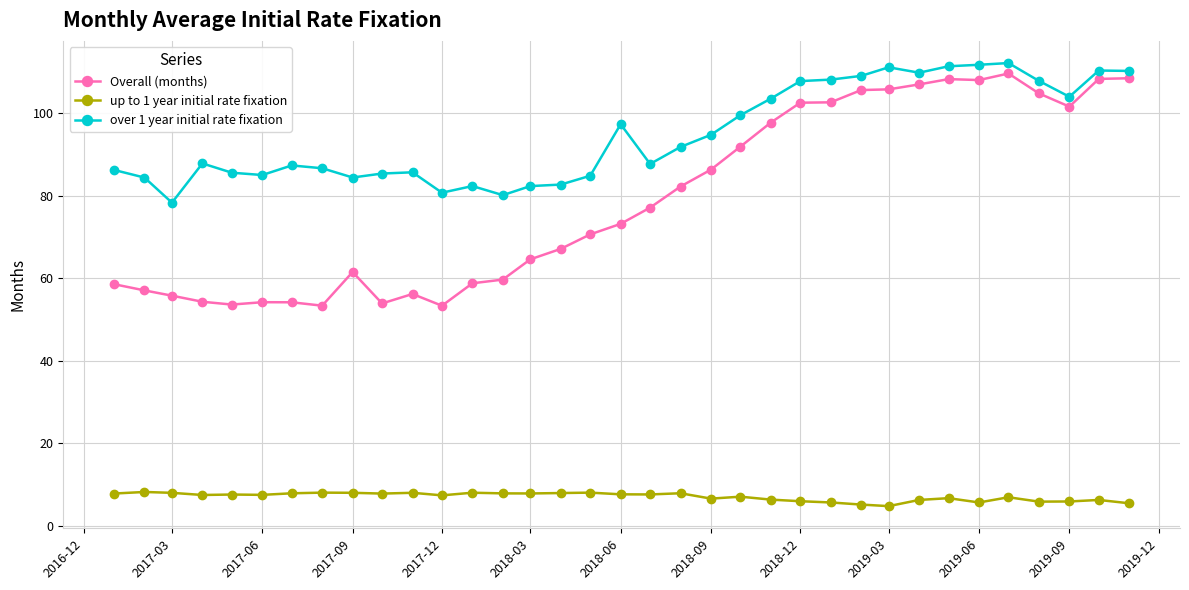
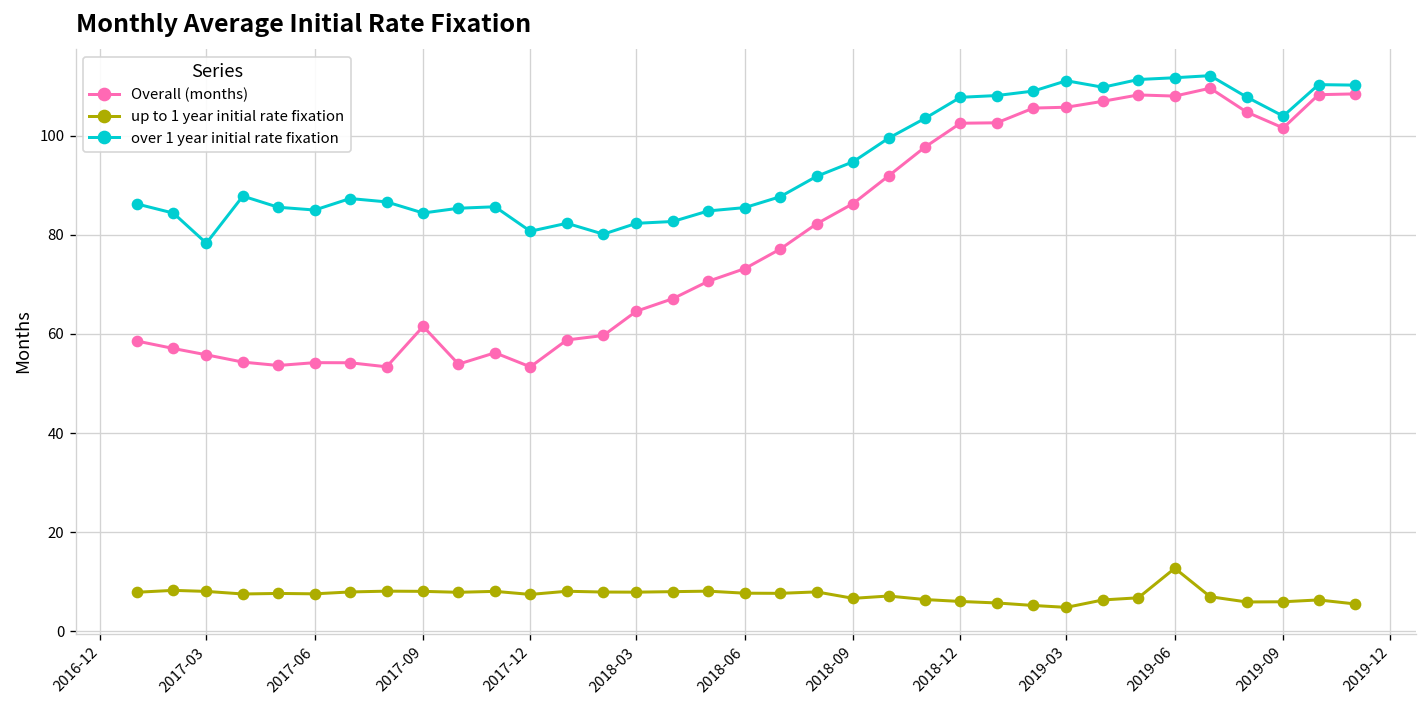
  {
    "Overall (months)": {
      "2017-03": 56,
      "2017-06": 54,
      "2017-09": 62,
      "2017-12": 53,
      "2018-03": 65,
      "2018-06": 73,
      "2018-09": 86,
      "2018-12": 103,
      "2019-03": 106,
      "2019-06": 108,
      "2019-09": 102
    },
    "up to 1 year initial rate fixation": {
      "2017-03": 8,
      "2017-06": 8,
      "2017-09": 8,
      "2017-12": 7,
      "2018-03": 8,
      "2018-06": 8,
      "2018-09": 7,
      "2018-12": 6,
      "2019-03": 5,
-     "2019-06": 6,
+     "2019-06": 13,
      "2019-09": 6
    },
    "over 1 year initial rate fixation": {
      "2017-03": 78,
      "2017-06": 85,
      "2017-09": 84,
      "2017-12": 81,
      "2018-03": 82,
-     "2018-06": 97,
+     "2018-06": 85,
      "2018-09": 95,
      "2018-12": 108,
      "2019-03": 111,
      "2019-06": 112,
      "2019-09": 104
    }
  }
